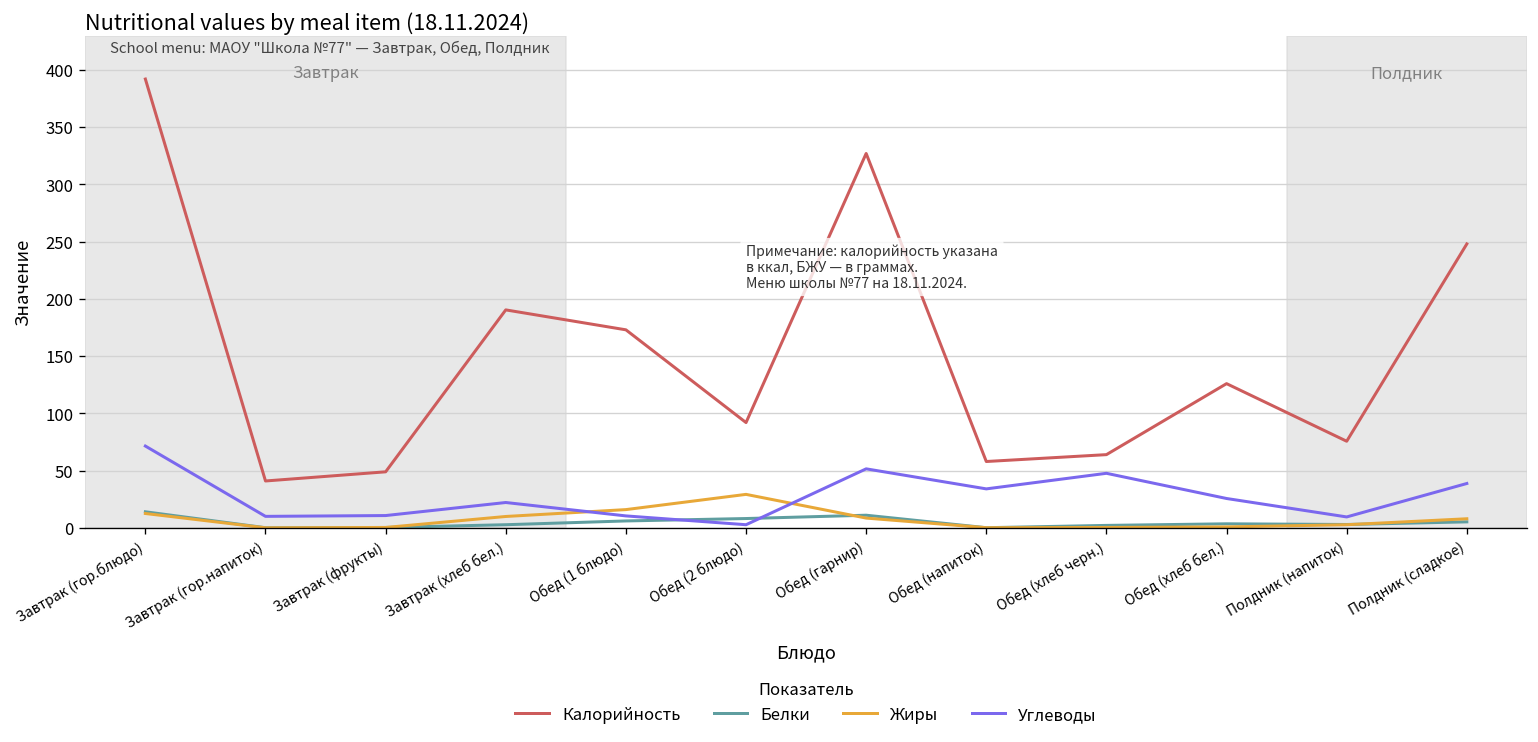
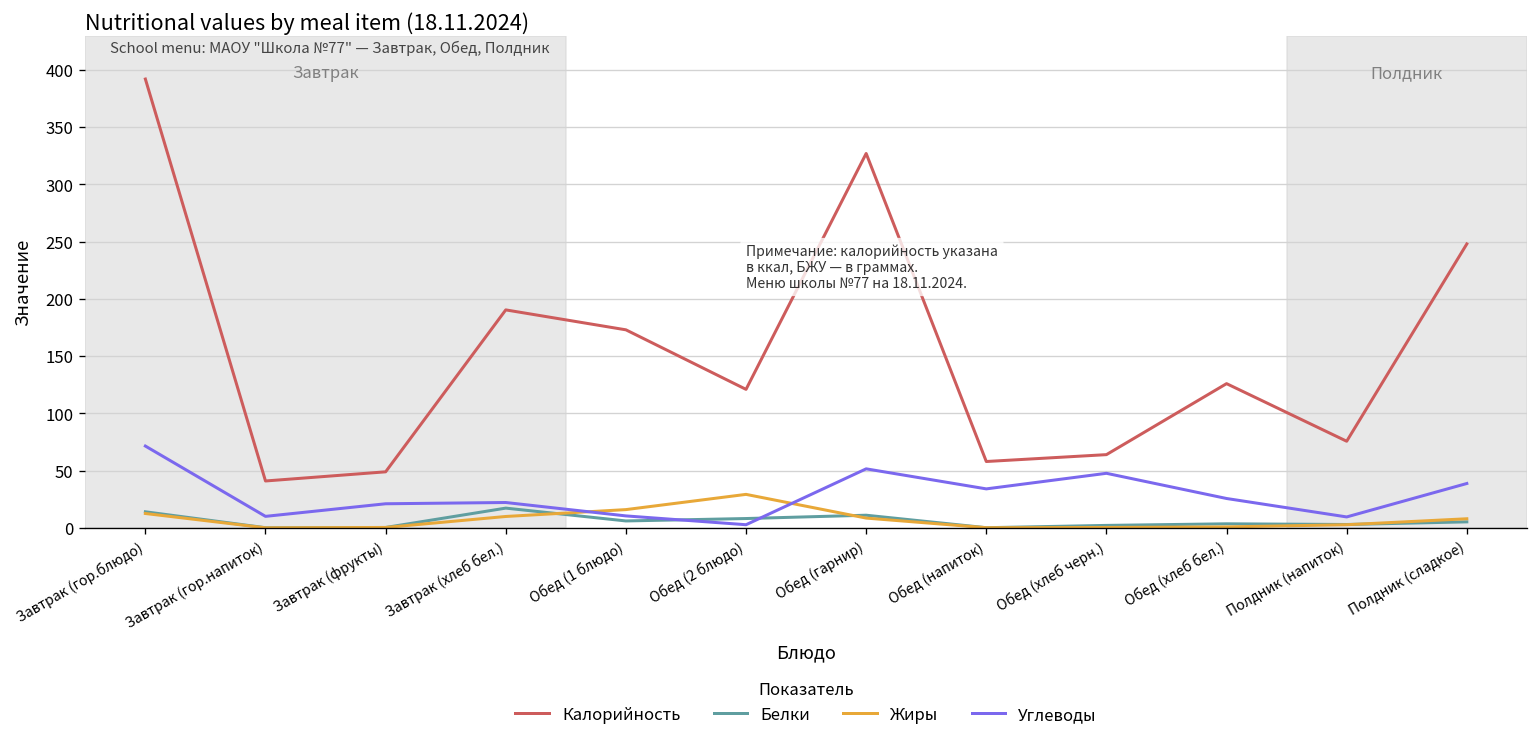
  {
    "Калорийность": {
      "Завтрак (гор.блюдо)": 390,
      "Завтрак (гор.напиток)": 40,
      "Завтрак (фрукты)": 50,
      "Завтрак (хлеб бел.)": 190,
      "Обед (1 блюдо)": 170,
-     "Обед (2 блюдо)": 90,
+     "Обед (2 блюдо)": 120,
      "Обед (гарнир)": 330,
      "Обед (напиток)": 60,
      "Обед (хлеб черн.)": 60,
      "Обед (хлеб бел.)": 130,
      "Полдник (напиток)": 80,
      "Полдник (сладкое)": 250
    },
    "Белки": {
-     "Завтрак (хлеб бел.)": 0,
+     "Завтрак (хлеб бел.)": 20,
      "Обед (1 блюдо)": 10,
      "Обед (2 блюдо)": 10,
      "Обед (хлеб бел.)": 0,
      "Полдник (сладкое)": 10
    },
    "Жиры": {
      "Завтрак (хлеб бел.)": 10,
      "Обед (1 блюдо)": 20,
      "Обед (2 блюдо)": 30,
      "Обед (хлеб бел.)": 0,
      "Полдник (сладкое)": 10
    },
    "Углеводы": {
      "Завтрак (гор.блюдо)": 70,
      "Завтрак (гор.напиток)": 10,
-     "Завтрак (фрукты)": 10,
+     "Завтрак (фрукты)": 20,
      "Завтрак (хлеб бел.)": 20,
      "Обед (1 блюдо)": 10,
      "Обед (2 блюдо)": 0,
      "Обед (гарнир)": 50,
      "Обед (напиток)": 30,
      "Обед (хлеб черн.)": 50,
      "Обед (хлеб бел.)": 30,
      "Полдник (напиток)": 10,
      "Полдник (сладкое)": 40
    }
  }
